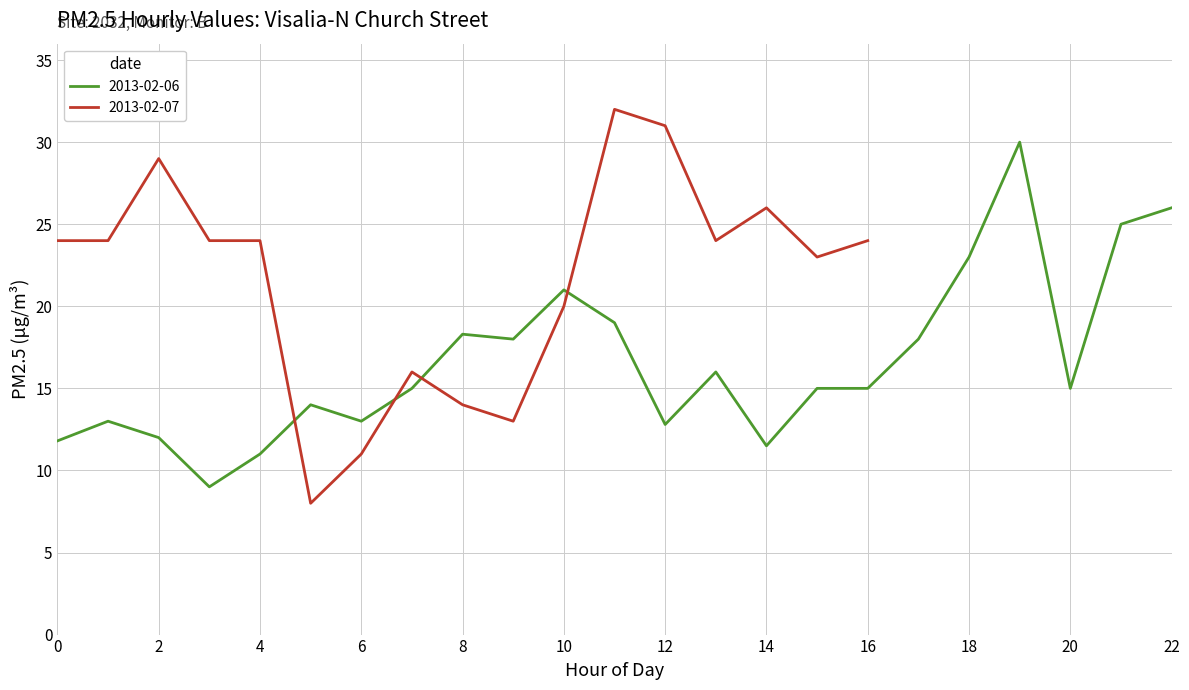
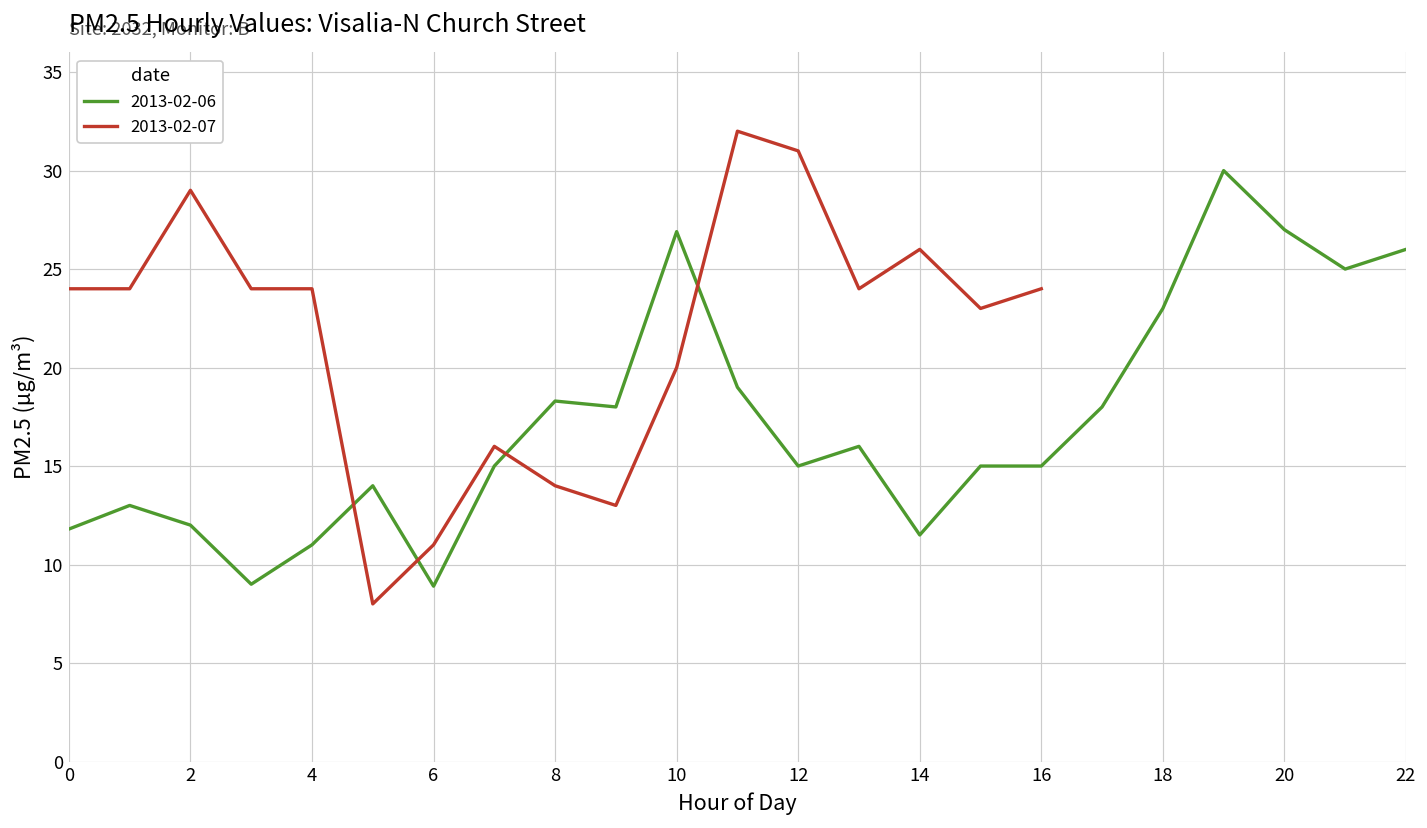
  {
    "2013-02-06": {
      "0": 11.8,
      "2": 12.0,
      "4": 11.0,
-     "6": 13.0,
+     "6": 8.9,
      "8": 18.3,
-     "10": 21.0,
-     "12": 12.8,
+     "10": 26.9,
+     "12": 15.0,
      "14": 11.5,
      "16": 15.0,
      "18": 23.0,
-     "20": 15,
+     "20": 27,
      "22": 26.0
    },
    "2013-02-07": {
      "0": 24.0,
      "2": 29.0,
      "4": 24.0,
      "6": 11.0,
      "8": 14.0,
      "10": 20.0,
      "12": 31.0,
      "14": 26.0,
      "16": 24.0
    }
  }
